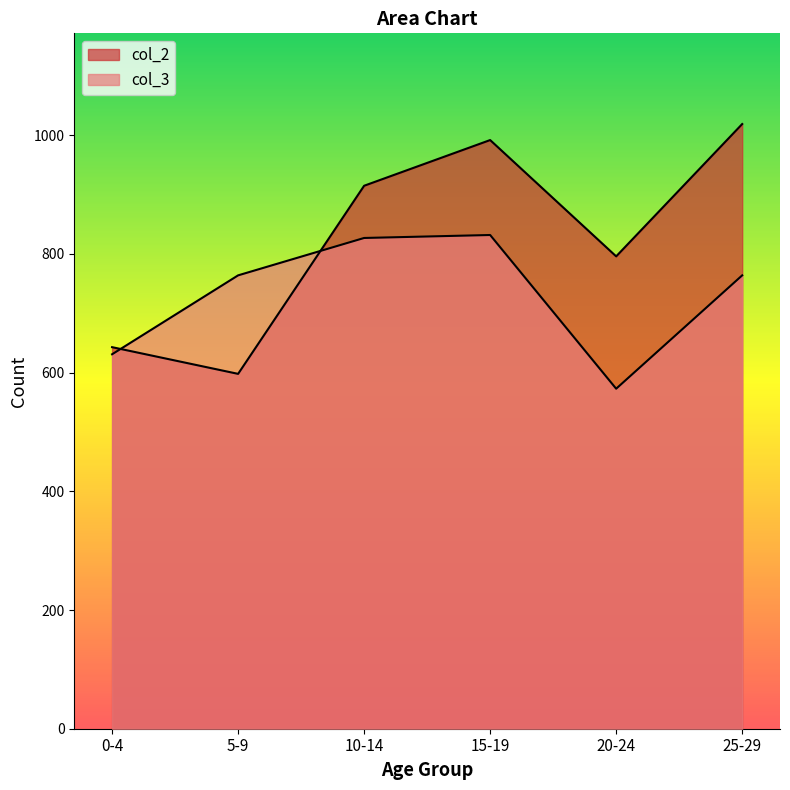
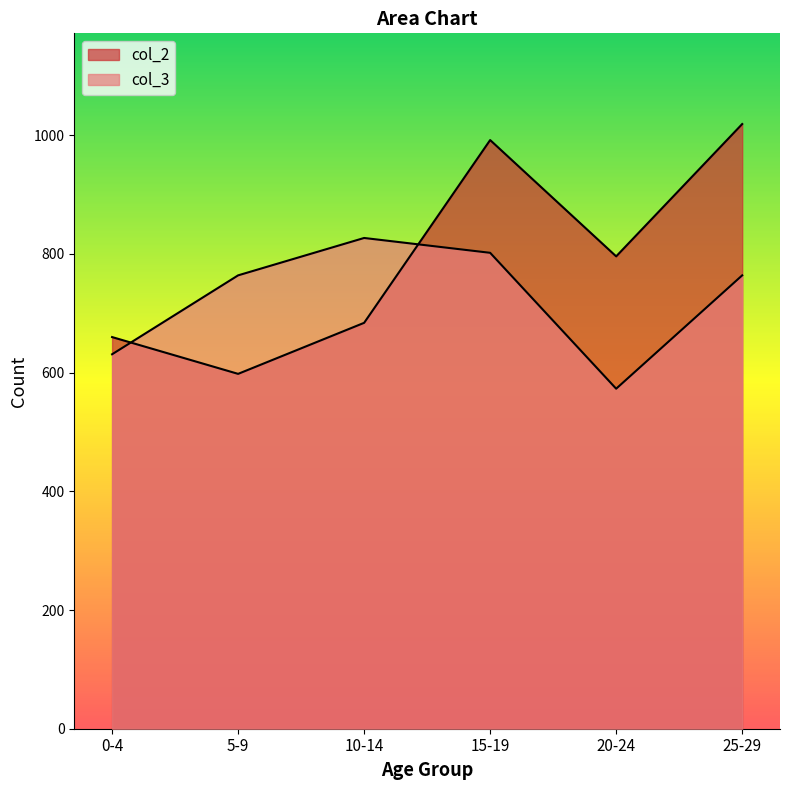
  {
    "col_2": {
-     "0-4": 640,
+     "0-4": 660,
      "5-9": 600,
-     "10-14": 920,
+     "10-14": 680,
      "15-19": 990,
      "20-24": 800,
      "25-29": 1020
    },
    "col_3": {
      "0-4": 630,
      "5-9": 760,
      "10-14": 830,
-     "15-19": 830,
+     "15-19": 800,
      "20-24": 570,
      "25-29": 760
    }
  }
